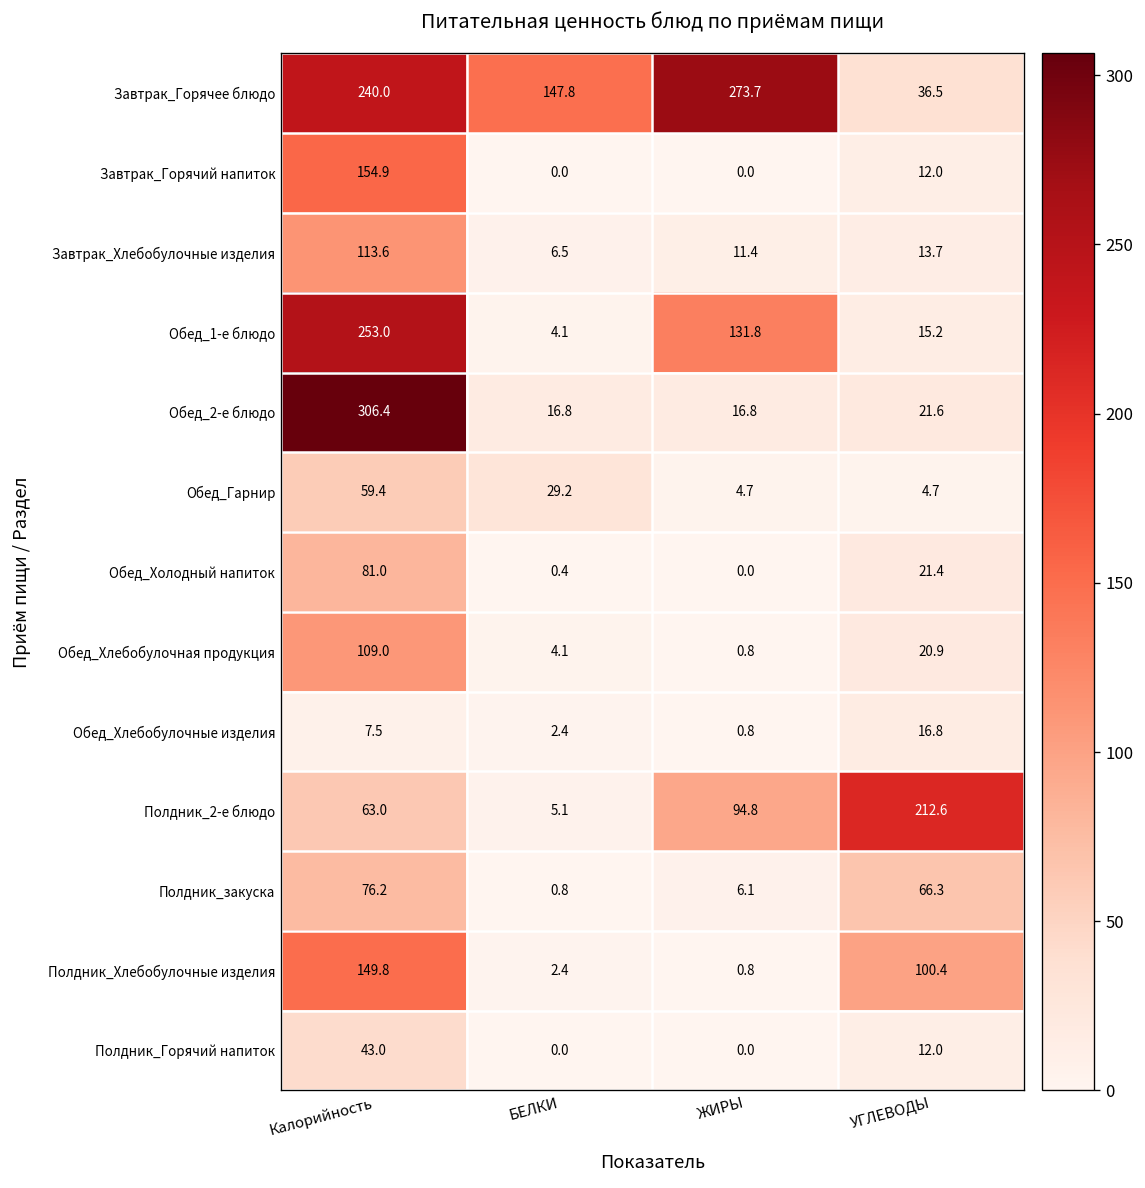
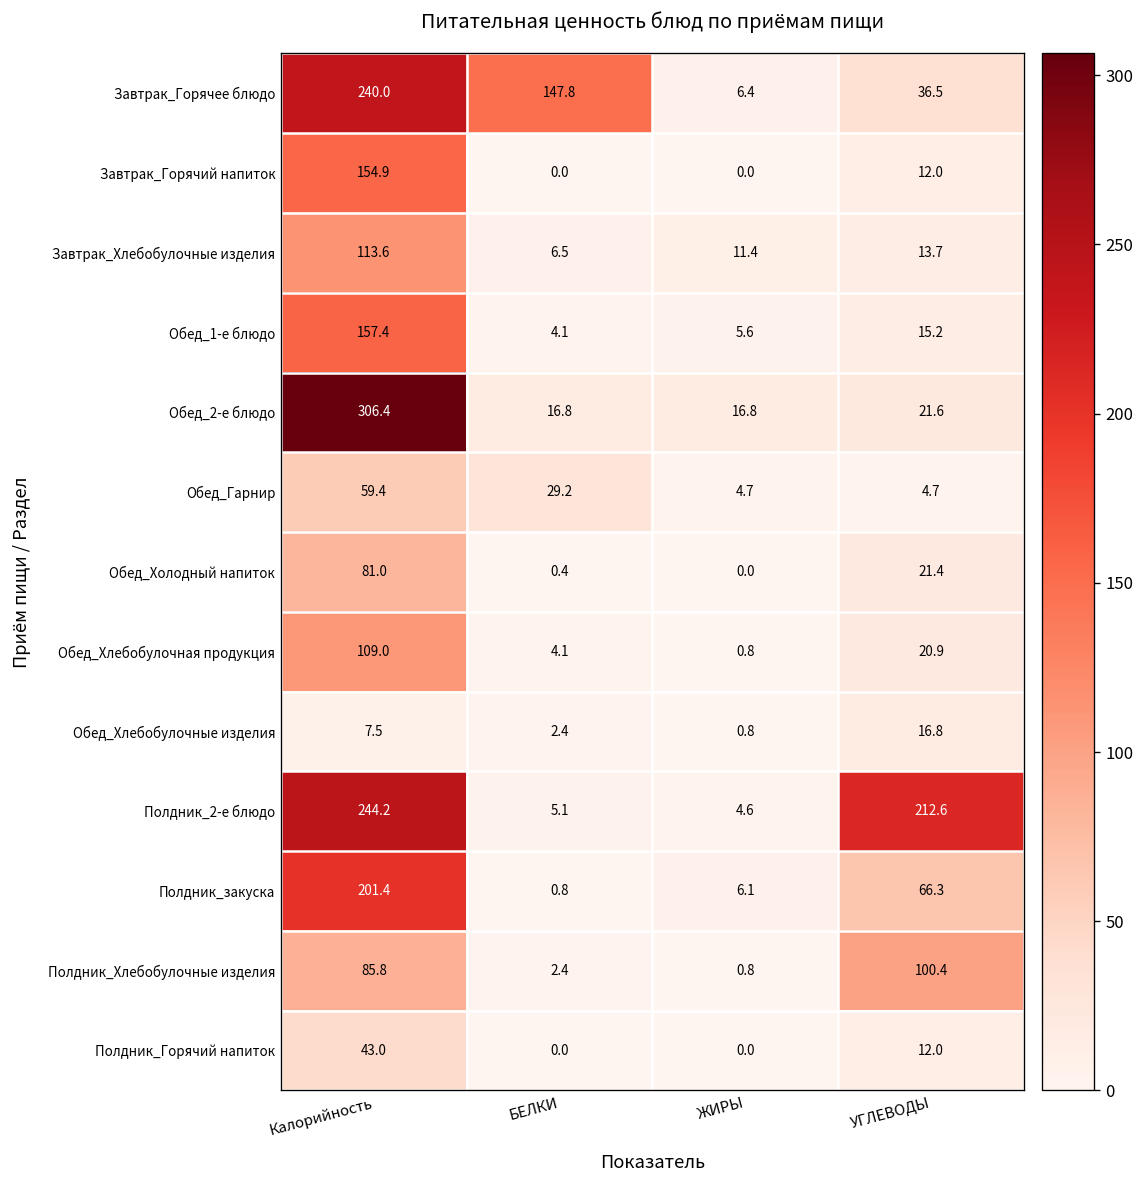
  {
    "Завтрак_Горячее блюдо": {
      "Калорийность": 240.0,
      "БЕЛКИ": 147.8,
-     "ЖИРЫ": 273.7,
+     "ЖИРЫ": 6.4,
      "УГЛЕВОДЫ": 36.5
    },
    "Завтрак_Горячий напиток": {
      "Калорийность": 154.9,
      "БЕЛКИ": 0.0,
      "ЖИРЫ": 0.0,
      "УГЛЕВОДЫ": 12.0
    },
    "Завтрак_Хлебобулочные изделия": {
      "Калорийность": 113.6,
      "БЕЛКИ": 6.5,
      "ЖИРЫ": 11.4,
      "УГЛЕВОДЫ": 13.7
    },
    "Обед_1-е блюдо": {
-     "Калорийность": 253.0,
+     "Калорийность": 157.4,
      "БЕЛКИ": 4.1,
-     "ЖИРЫ": 131.8,
+     "ЖИРЫ": 5.6,
      "УГЛЕВОДЫ": 15.2
    },
    "Обед_2-е блюдо": {
      "Калорийность": 306.4,
      "БЕЛКИ": 16.8,
      "ЖИРЫ": 16.8,
      "УГЛЕВОДЫ": 21.6
    },
    "Обед_Гарнир": {
      "Калорийность": 59.4,
      "БЕЛКИ": 29.2,
      "ЖИРЫ": 4.7,
      "УГЛЕВОДЫ": 4.7
    },
    "Обед_Холодный напиток": {
      "Калорийность": 81.0,
      "БЕЛКИ": 0.4,
      "ЖИРЫ": 0.0,
      "УГЛЕВОДЫ": 21.4
    },
    "Обед_Хлебобулочная продукция": {
      "Калорийность": 109.0,
      "БЕЛКИ": 4.1,
      "ЖИРЫ": 0.8,
      "УГЛЕВОДЫ": 20.9
    },
    "Обед_Хлебобулочные изделия": {
      "Калорийность": 7.5,
      "БЕЛКИ": 2.4,
      "ЖИРЫ": 0.8,
      "УГЛЕВОДЫ": 16.8
    },
    "Полдник_2-е блюдо": {
-     "Калорийность": 63.0,
+     "Калорийность": 244.2,
      "БЕЛКИ": 5.1,
-     "ЖИРЫ": 94.8,
+     "ЖИРЫ": 4.6,
      "УГЛЕВОДЫ": 212.6
    },
    "Полдник_закуска": {
-     "Калорийность": 76.2,
+     "Калорийность": 201.4,
      "БЕЛКИ": 0.8,
      "ЖИРЫ": 6.1,
      "УГЛЕВОДЫ": 66.3
    },
    "Полдник_Хлебобулочные изделия": {
-     "Калорийность": 149.8,
+     "Калорийность": 85.8,
      "БЕЛКИ": 2.4,
      "ЖИРЫ": 0.8,
      "УГЛЕВОДЫ": 100.4
    },
    "Полдник_Горячий напиток": {
      "Калорийность": 43.0,
      "БЕЛКИ": 0.0,
      "ЖИРЫ": 0.0,
      "УГЛЕВОДЫ": 12.0
    }
  }
